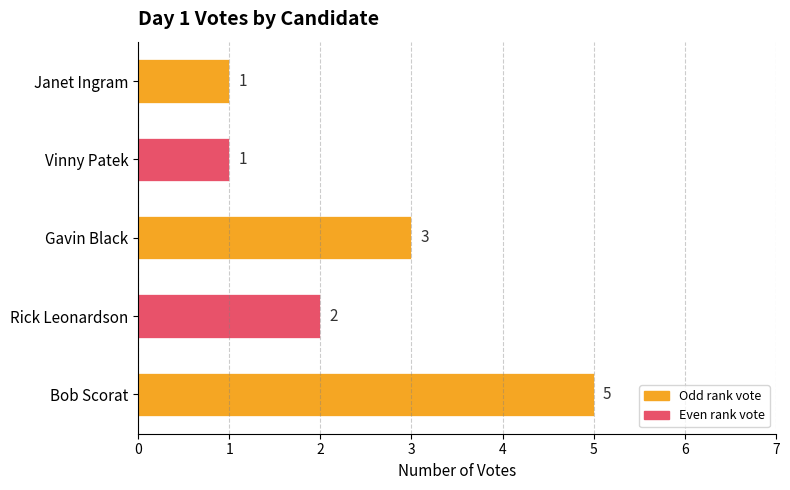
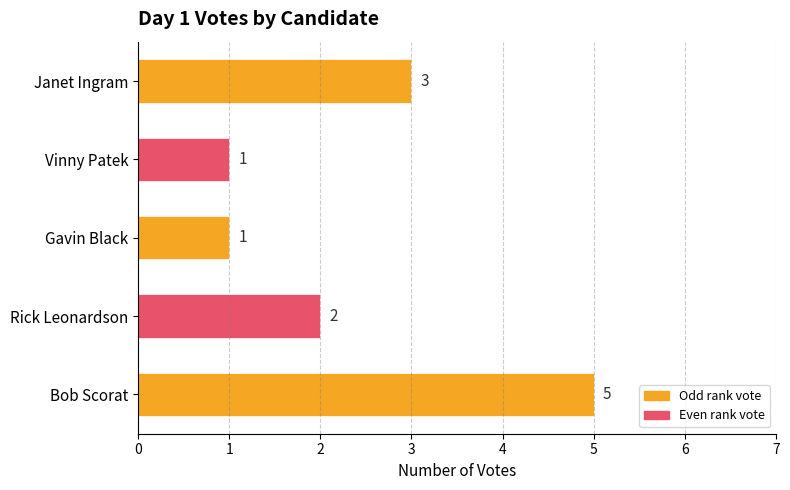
  {
-   "Janet Ingram": 1,
+   "Janet Ingram": 3,
    "Vinny Patek": 1,
-   "Gavin Black": 3,
+   "Gavin Black": 1,
    "Rick Leonardson": 2,
    "Bob Scorat": 5
  }
